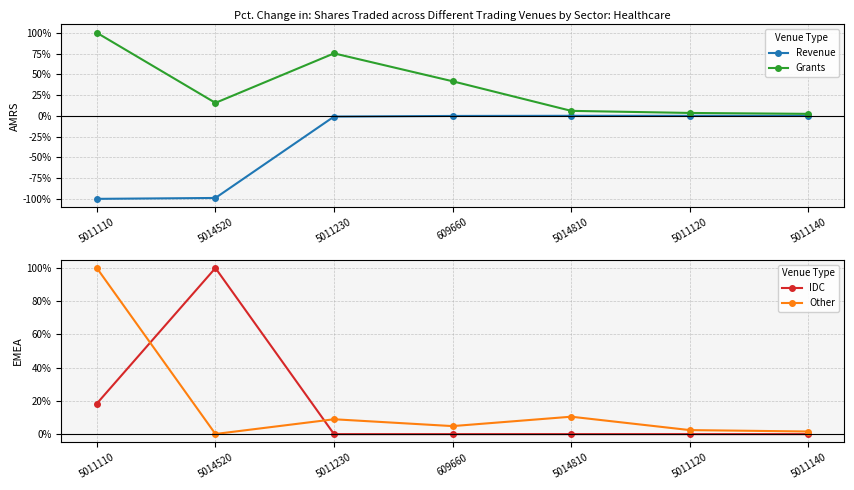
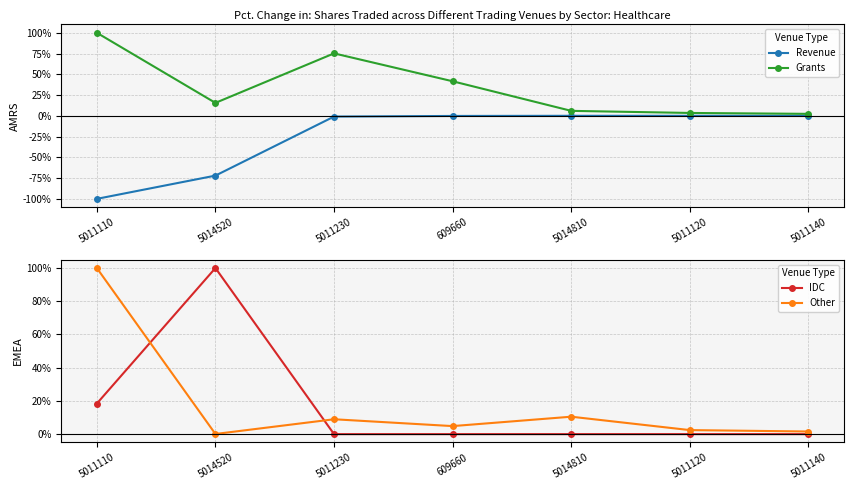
  {
    "Pct. Change in: Shares Traded across Different Trading Venues by Sector: Healthcare": {
      "Revenue": {
        "5011110": "-100%",
-       "5014520": "-100%",
+       "5014520": "-70%",
        "5011230": "0%",
        "609660": "0%",
        "5014810": "0%",
        "5011120": "0%"
      },
      "Grants": {
        "5011110": "100%",
        "5014520": "20%",
        "5011230": "80%",
        "609660": "40%",
        "5014810": "10%",
        "5011120": "0%"
      }
    }
  }
